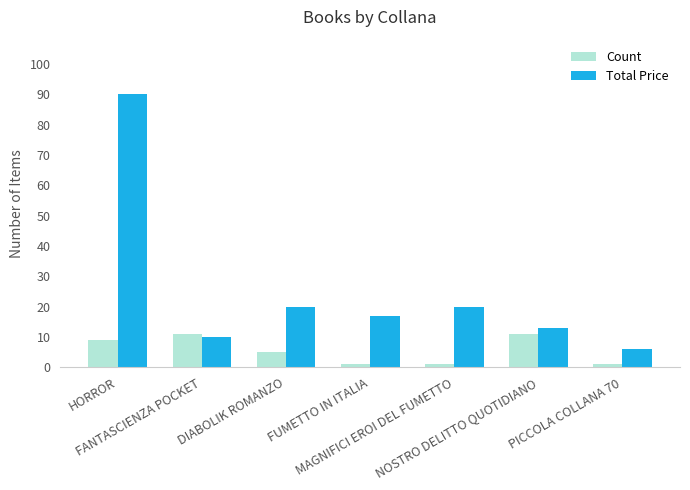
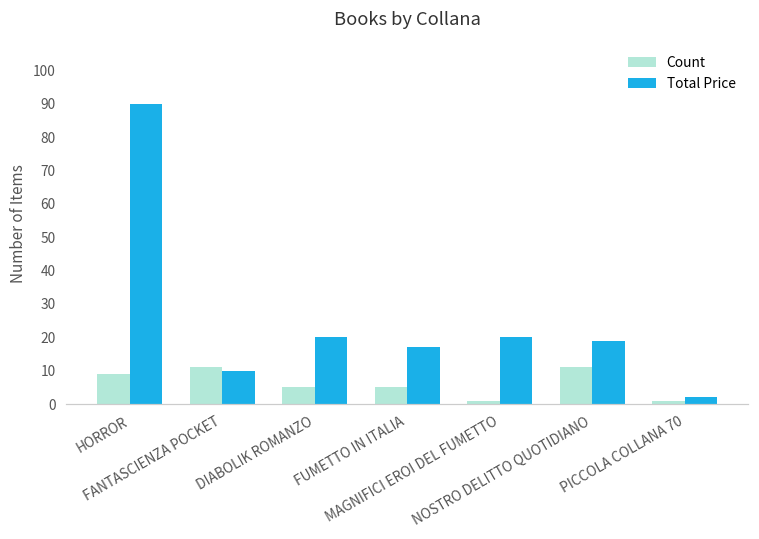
  {
    "Count": {
      "HORROR": 9,
      "FANTASCIENZA POCKET": 11,
      "DIABOLIK ROMANZO": 5,
-     "FUMETTO IN ITALIA": 1,
+     "FUMETTO IN ITALIA": 5,
      "MAGNIFICI EROI DEL FUMETTO": 1,
      "NOSTRO DELITTO QUOTIDIANO": 11,
      "PICCOLA COLLANA 70": 1
    },
    "Total Price": {
      "HORROR": 90,
      "FANTASCIENZA POCKET": 10,
      "DIABOLIK ROMANZO": 20,
      "FUMETTO IN ITALIA": 17,
      "MAGNIFICI EROI DEL FUMETTO": 20,
-     "NOSTRO DELITTO QUOTIDIANO": 13,
-     "PICCOLA COLLANA 70": 6
+     "NOSTRO DELITTO QUOTIDIANO": 19,
+     "PICCOLA COLLANA 70": 2
    }
  }
